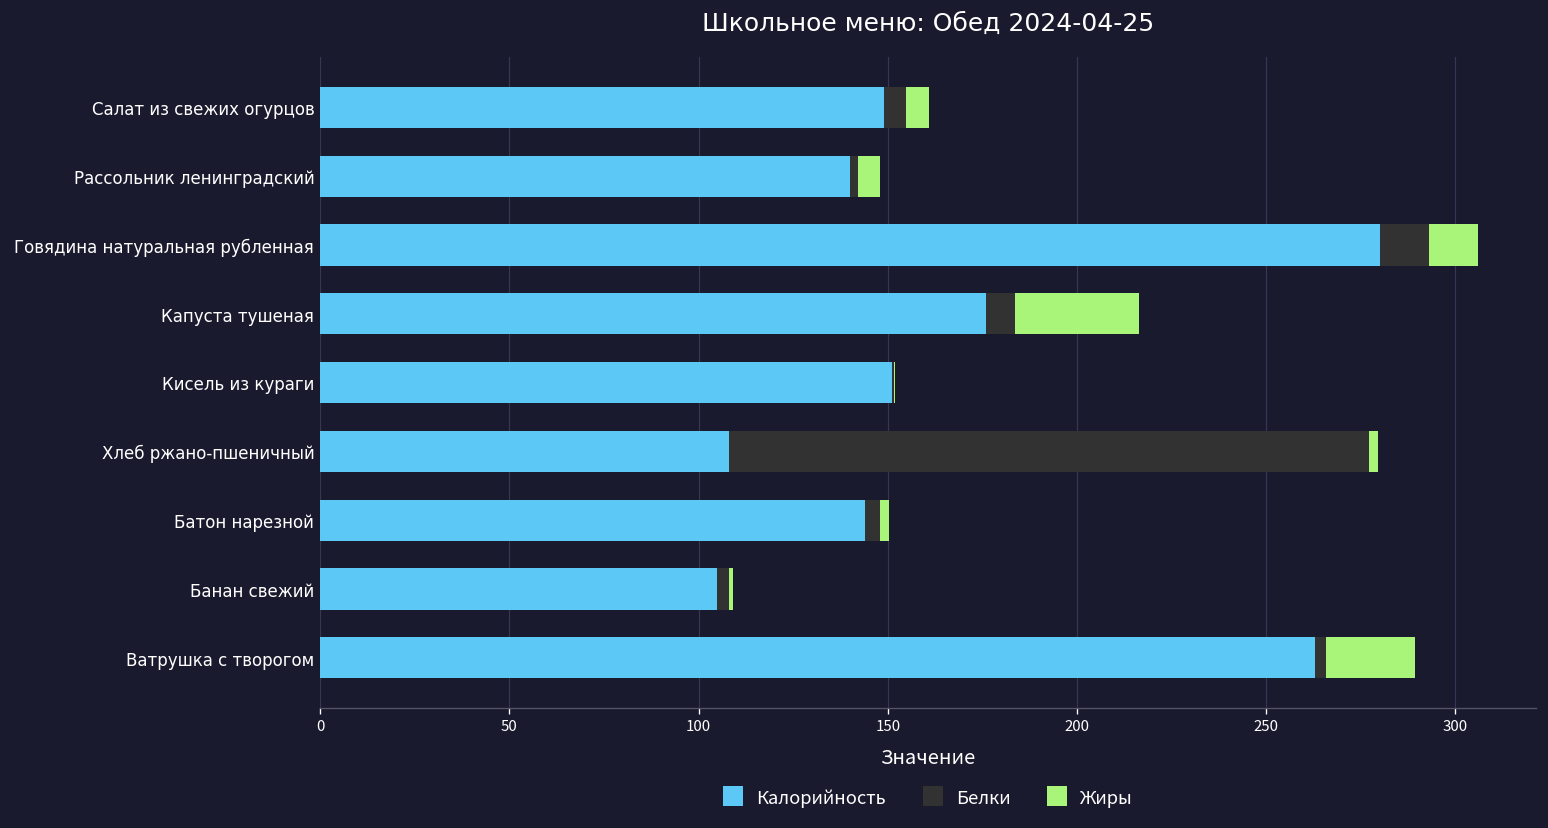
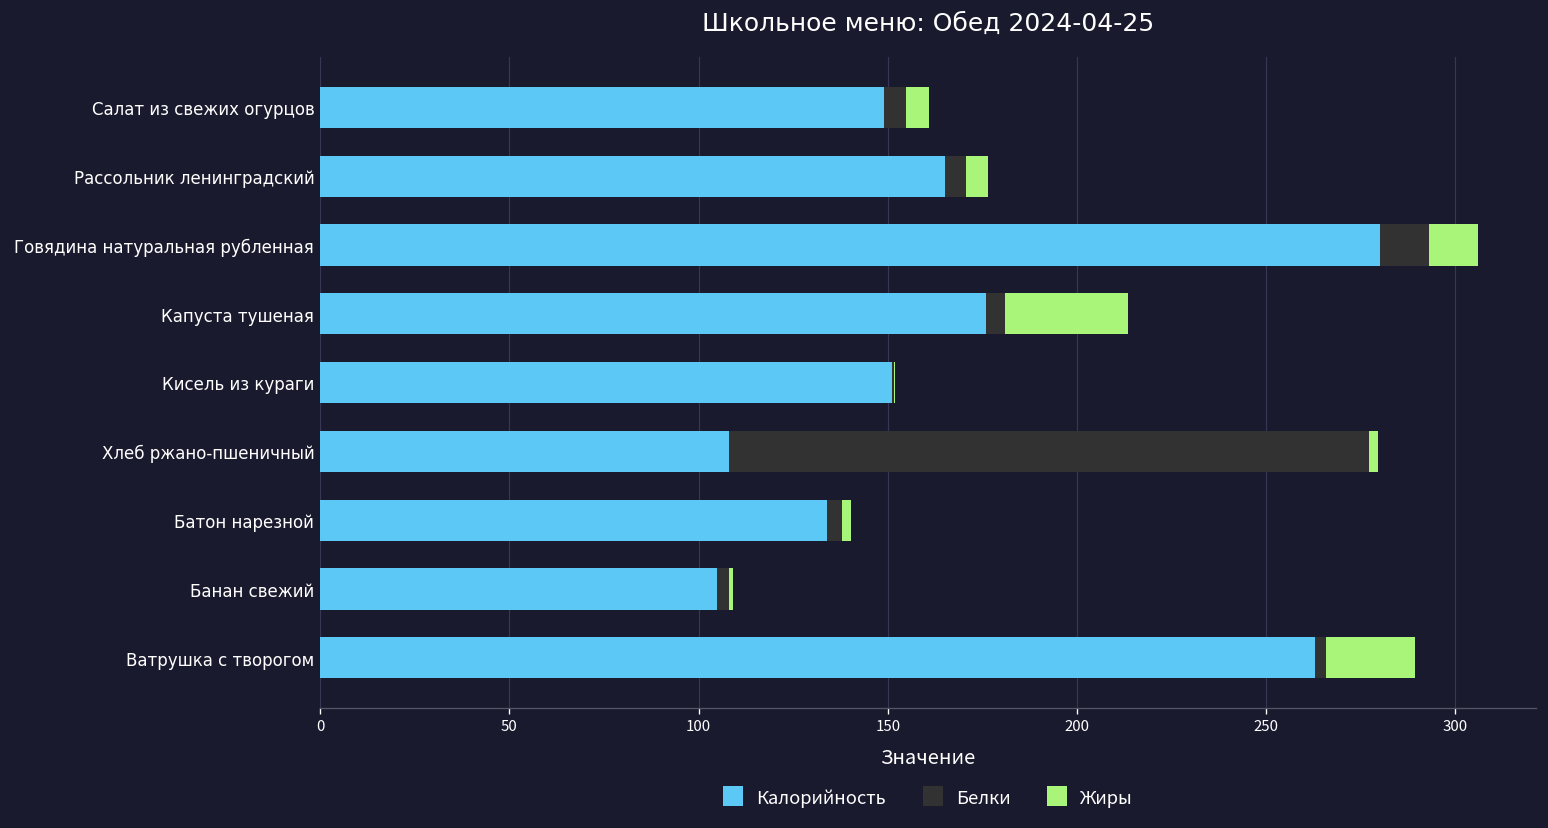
  {
    "Калорийность": {
      "Салат из свежих огурцов": 149,
-     "Рассольник ленинградский": 140,
+     "Рассольник ленинградский": 165,
      "Говядина натуральная рубленная": 280,
      "Капуста тушеная": 176,
      "Кисель из кураги": 151,
      "Хлеб ржано-пшеничный": 108,
-     "Батон нарезной": 144,
+     "Батон нарезной": 134,
      "Банан свежий": 105,
      "Ватрушка с творогом": 263
    },
    "Белки": {
      "Салат из свежих огурцов": 6,
-     "Рассольник ленинградский": 2,
+     "Рассольник ленинградский": 6,
      "Говядина натуральная рубленная": 13,
-     "Капуста тушеная": 8,
+     "Капуста тушеная": 5,
      "Хлеб ржано-пшеничный": 169,
      "Батон нарезной": 4,
      "Банан свежий": 3,
      "Ватрушка с творогом": 3
    },
    "Жиры": {
      "Салат из свежих огурцов": 6,
      "Рассольник ленинградский": 6,
      "Говядина натуральная рубленная": 13,
      "Капуста тушеная": 33,
      "Хлеб ржано-пшеничный": 3,
      "Батон нарезной": 2,
      "Банан свежий": 1,
      "Ватрушка с творогом": 24
    }
  }
